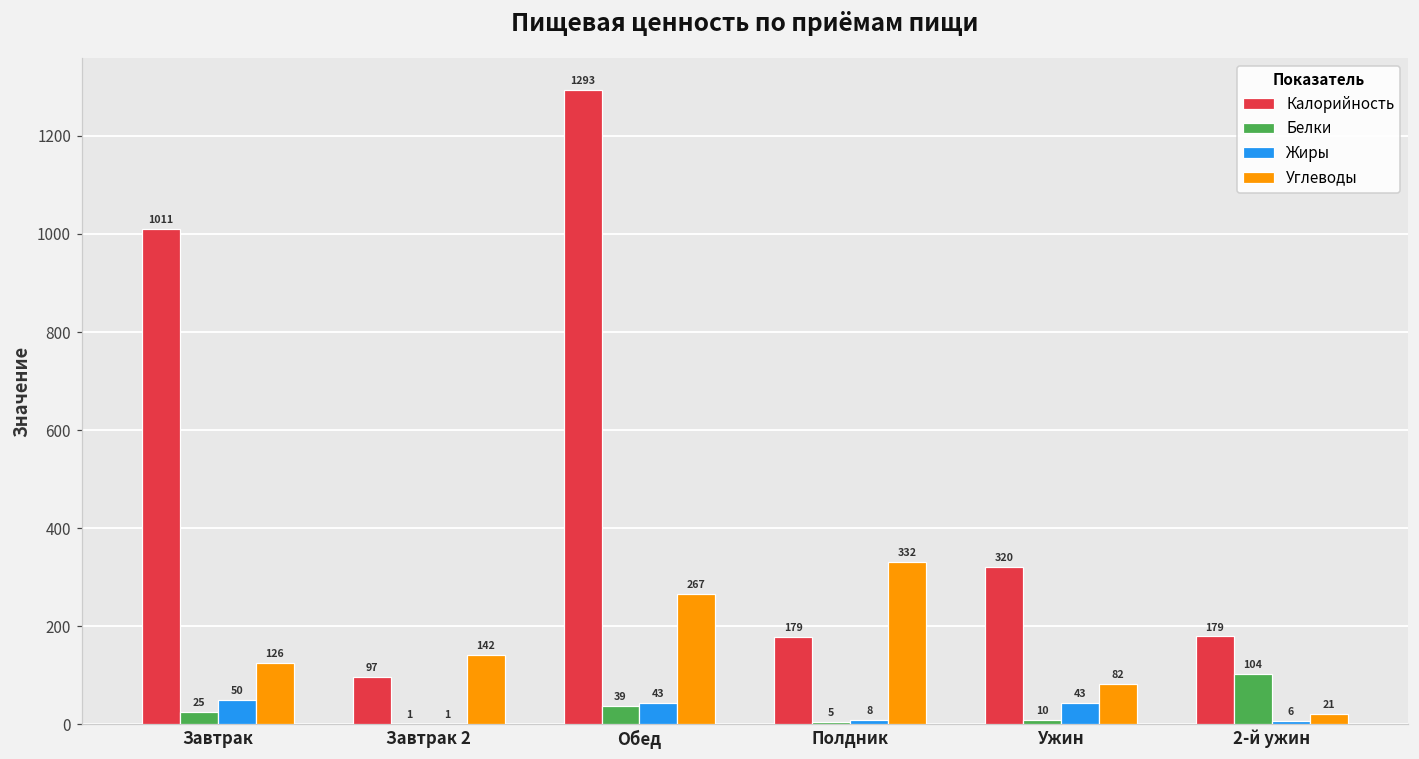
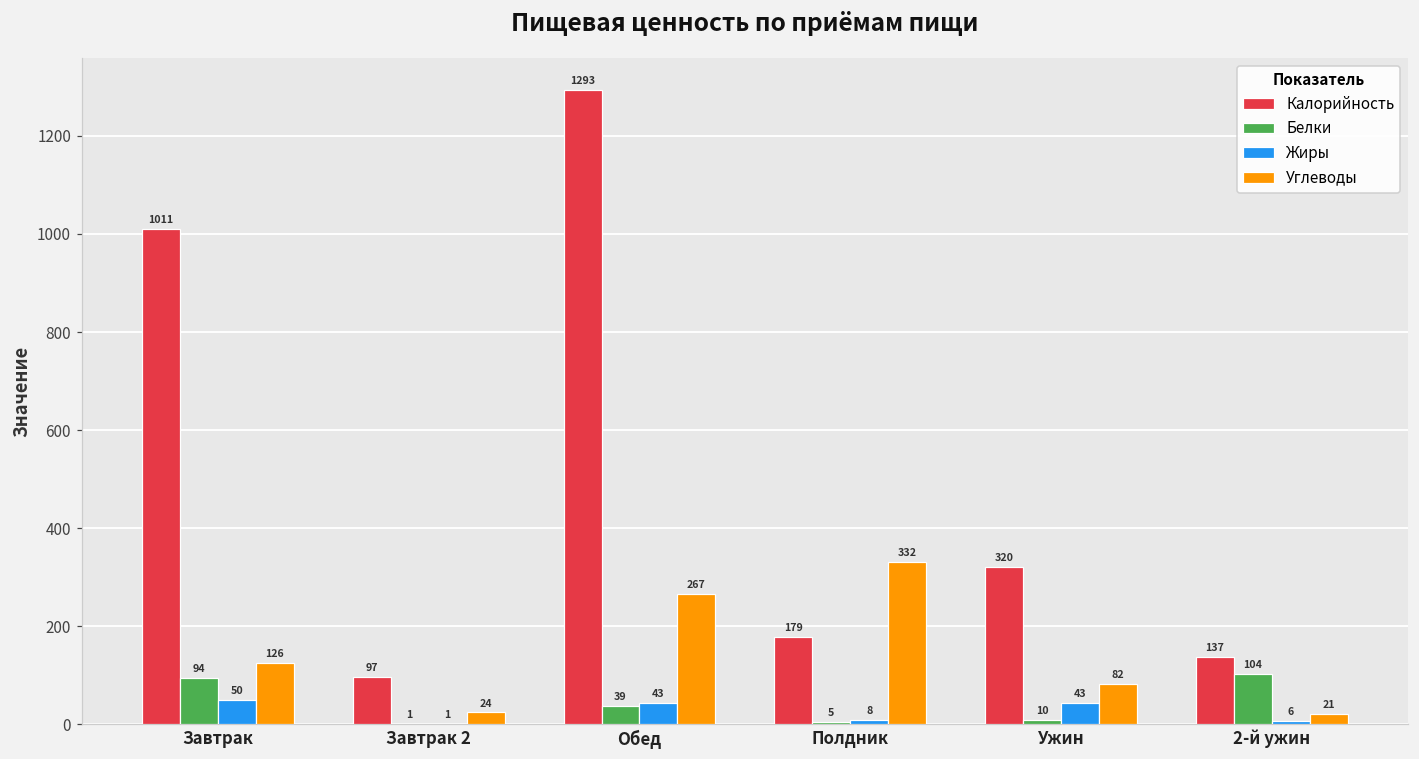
  {
    "Калорийность": {
      "Завтрак": 1011,
      "Завтрак 2": 97,
      "Обед": 1293,
      "Полдник": 179,
      "Ужин": 320,
-     "2-й ужин": 179
+     "2-й ужин": 137
    },
    "Белки": {
-     "Завтрак": 25,
+     "Завтрак": 94,
      "Завтрак 2": 1,
      "Обед": 39,
      "Полдник": 5,
      "Ужин": 10,
      "2-й ужин": 104
    },
    "Жиры": {
      "Завтрак": 50,
      "Завтрак 2": 1,
      "Обед": 43,
      "Полдник": 8,
      "Ужин": 43,
      "2-й ужин": 6
    },
    "Углеводы": {
      "Завтрак": 126,
-     "Завтрак 2": 142,
+     "Завтрак 2": 24,
      "Обед": 267,
      "Полдник": 332,
      "Ужин": 82,
      "2-й ужин": 21
    }
  }
